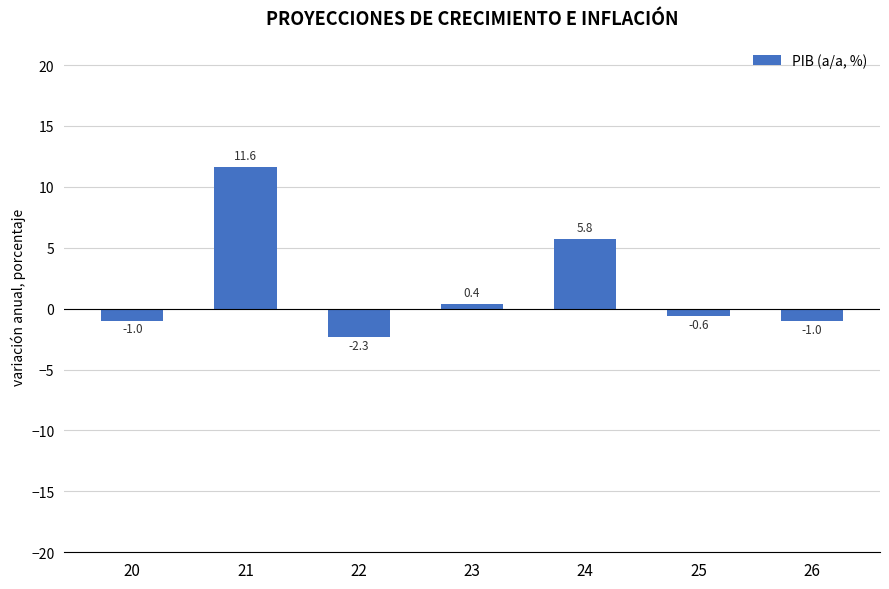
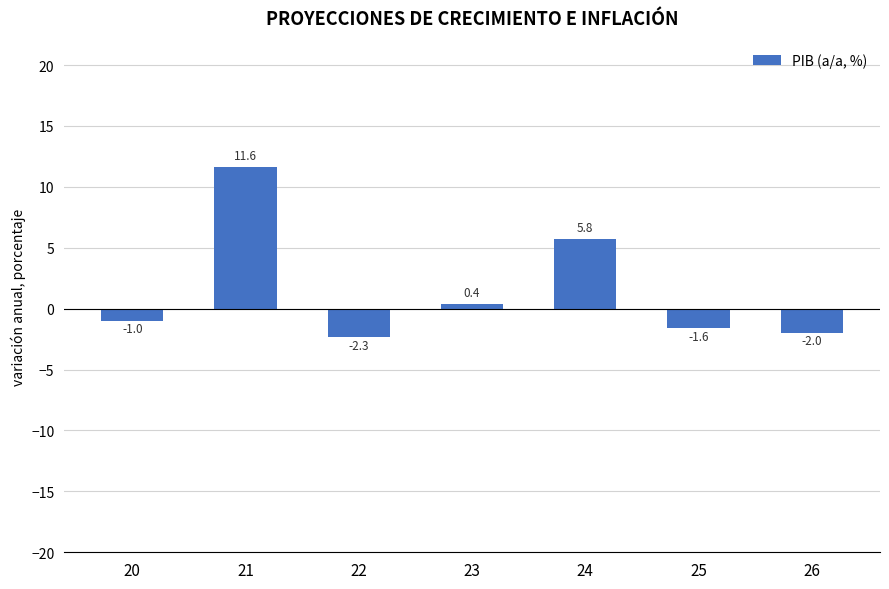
  {
    "20": -1.0,
    "21": 11.6,
    "22": -2.3,
    "23": 0.4,
    "24": 5.8,
-   "25": -0.6,
-   "26": -1.0
+   "25": -1.6,
+   "26": -2.0
  }
